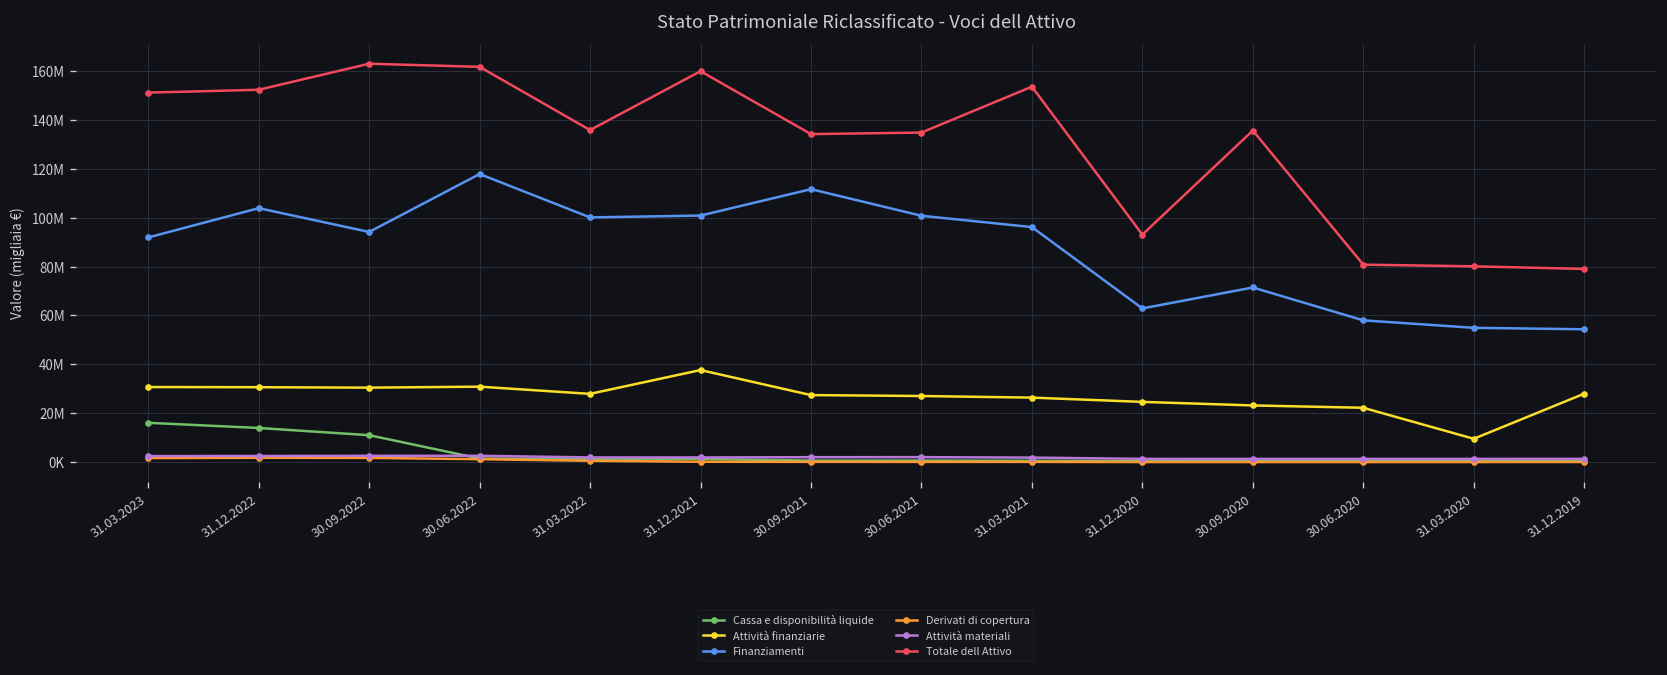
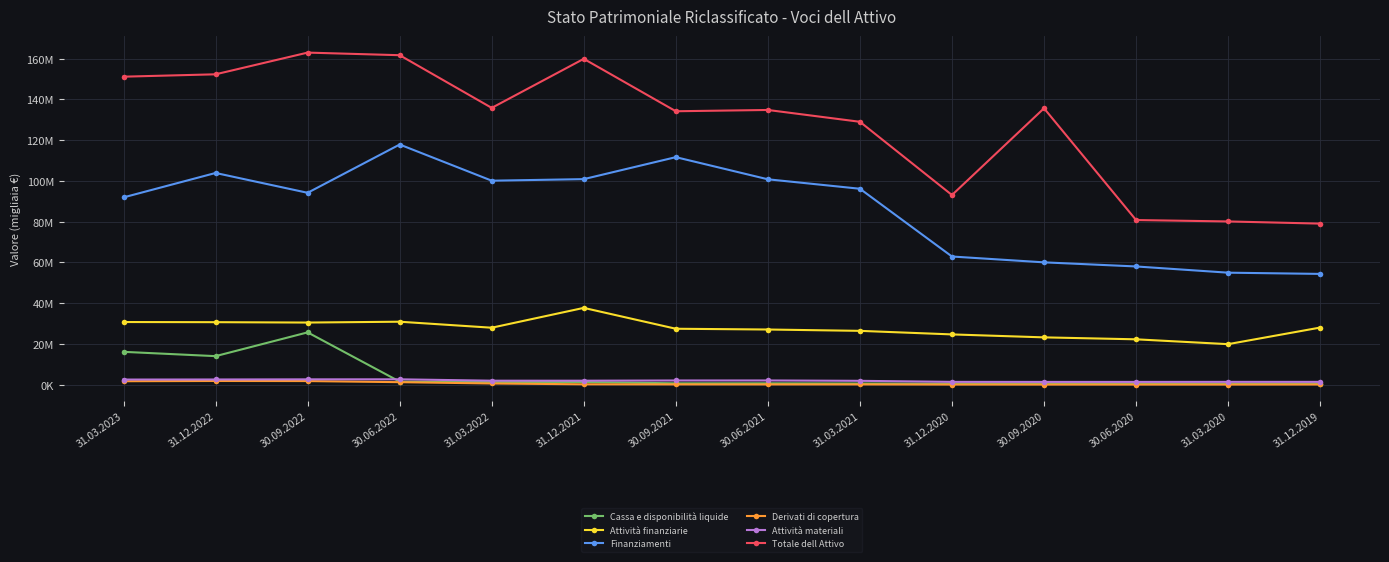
  {
    "Cassa e disponibilità liquide": {
      "31.03.2023": 16000000,
      "31.12.2022": 14000000,
-     "30.09.2022": 11000000
+     "30.09.2022": 26000000
    },
    "Attività finanziarie": {
      "31.03.2023": 31000000,
      "31.12.2022": 31000000,
      "30.09.2022": 30000000,
      "30.06.2022": 31000000,
      "31.03.2022": 28000000,
      "31.12.2021": 38000000,
      "30.09.2021": 27000000,
      "30.06.2021": 27000000,
      "31.03.2021": 26000000,
      "31.12.2020": 25000000,
      "30.09.2020": 23000000,
      "30.06.2020": 22000000,
-     "31.03.2020": 10000000,
+     "31.03.2020": 20000000,
      "31.12.2019": 28000000
    },
    "Finanziamenti": {
      "31.03.2023": 92000000,
      "31.12.2022": 104000000,
      "30.09.2022": 94000000,
      "30.06.2022": 118000000,
      "31.03.2022": 100000000,
      "31.12.2021": 101000000,
      "30.09.2021": 112000000,
      "30.06.2021": 101000000,
      "31.03.2021": 96000000,
      "31.12.2020": 63000000,
-     "30.09.2020": 71000000,
+     "30.09.2020": 60000000,
      "30.06.2020": 58000000,
      "31.03.2020": 55000000,
      "31.12.2019": 54000000
    },
    "Attività materiali": {
      "30.09.2021": 2000000,
      "30.06.2021": 2000000,
      "31.03.2021": 2000000
    },
    "Totale dell Attivo": {
      "31.03.2023": 151000000,
      "31.12.2022": 152000000,
      "30.09.2022": 163000000,
      "30.06.2022": 162000000,
      "31.03.2022": 136000000,
      "31.12.2021": 160000000,
      "30.09.2021": 134000000,
      "30.06.2021": 135000000,
-     "31.03.2021": 154000000,
+     "31.03.2021": 129000000,
      "31.12.2020": 93000000,
      "30.09.2020": 136000000,
      "30.06.2020": 81000000,
      "31.03.2020": 80000000,
      "31.12.2019": 79000000
    }
  }
